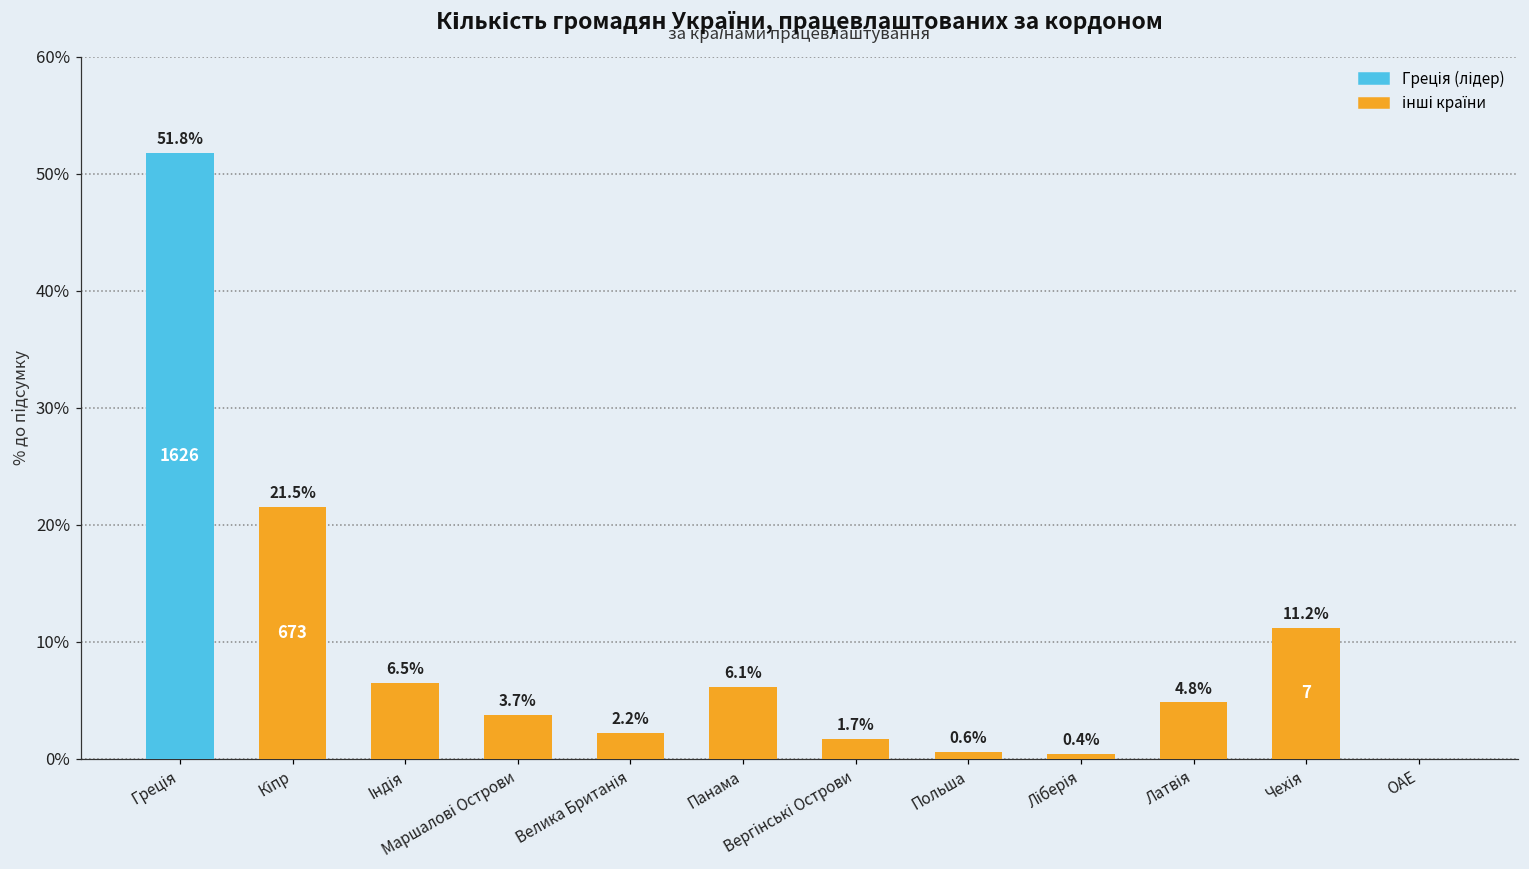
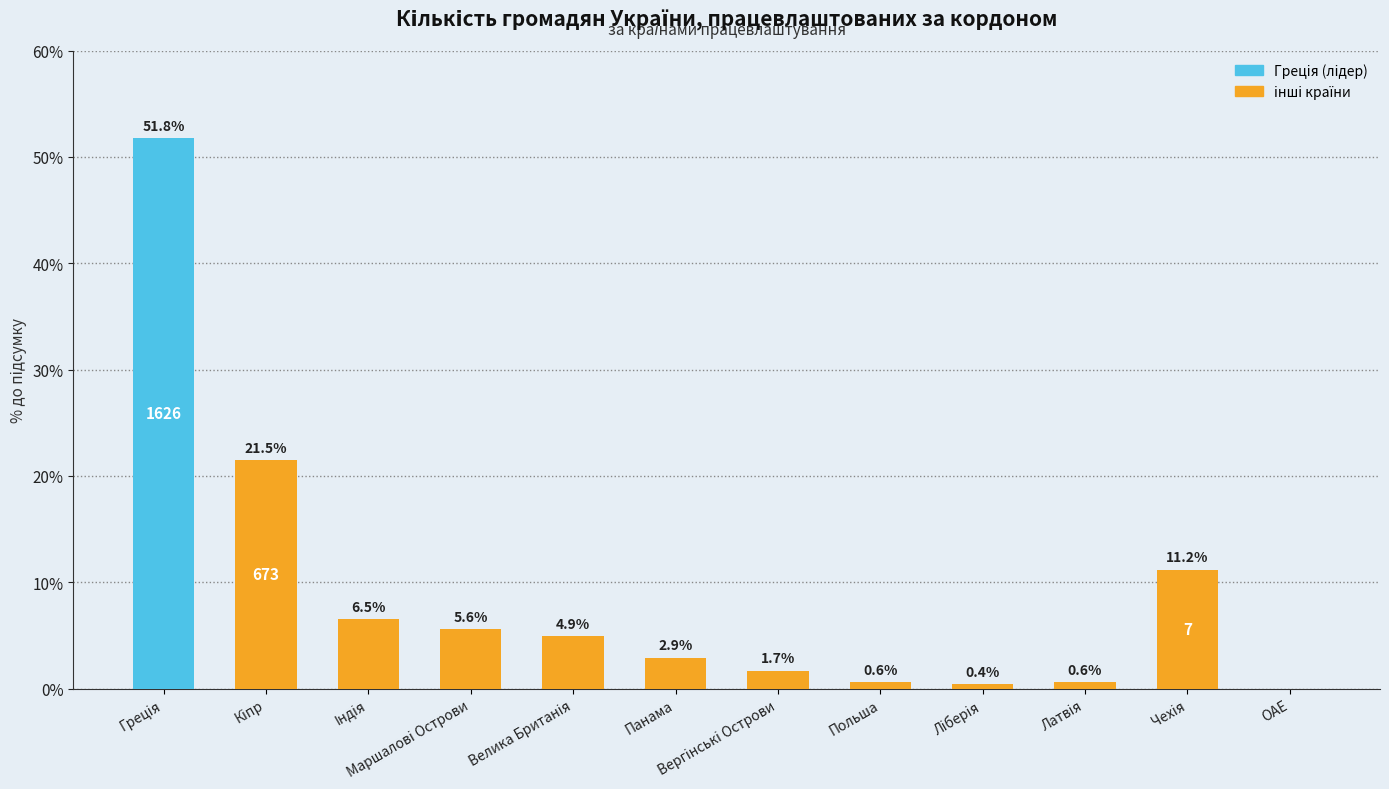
  {
    "Греція": "51.8%",
    "Кіпр": "21.5%",
    "Індія": "6.5%",
-   "Маршалові Острови": "3.7%",
-   "Велика Британія": "2.2%",
-   "Панама": "6.1%",
+   "Маршалові Острови": "5.6%",
+   "Велика Британія": "4.9%",
+   "Панама": "2.9%",
    "Вергінські Острови": "1.7%",
    "Польша": "0.6%",
    "Ліберія": "0.4%",
-   "Латвія": "4.8%",
+   "Латвія": "0.6%",
    "Чехія": "11.2%"
  }
